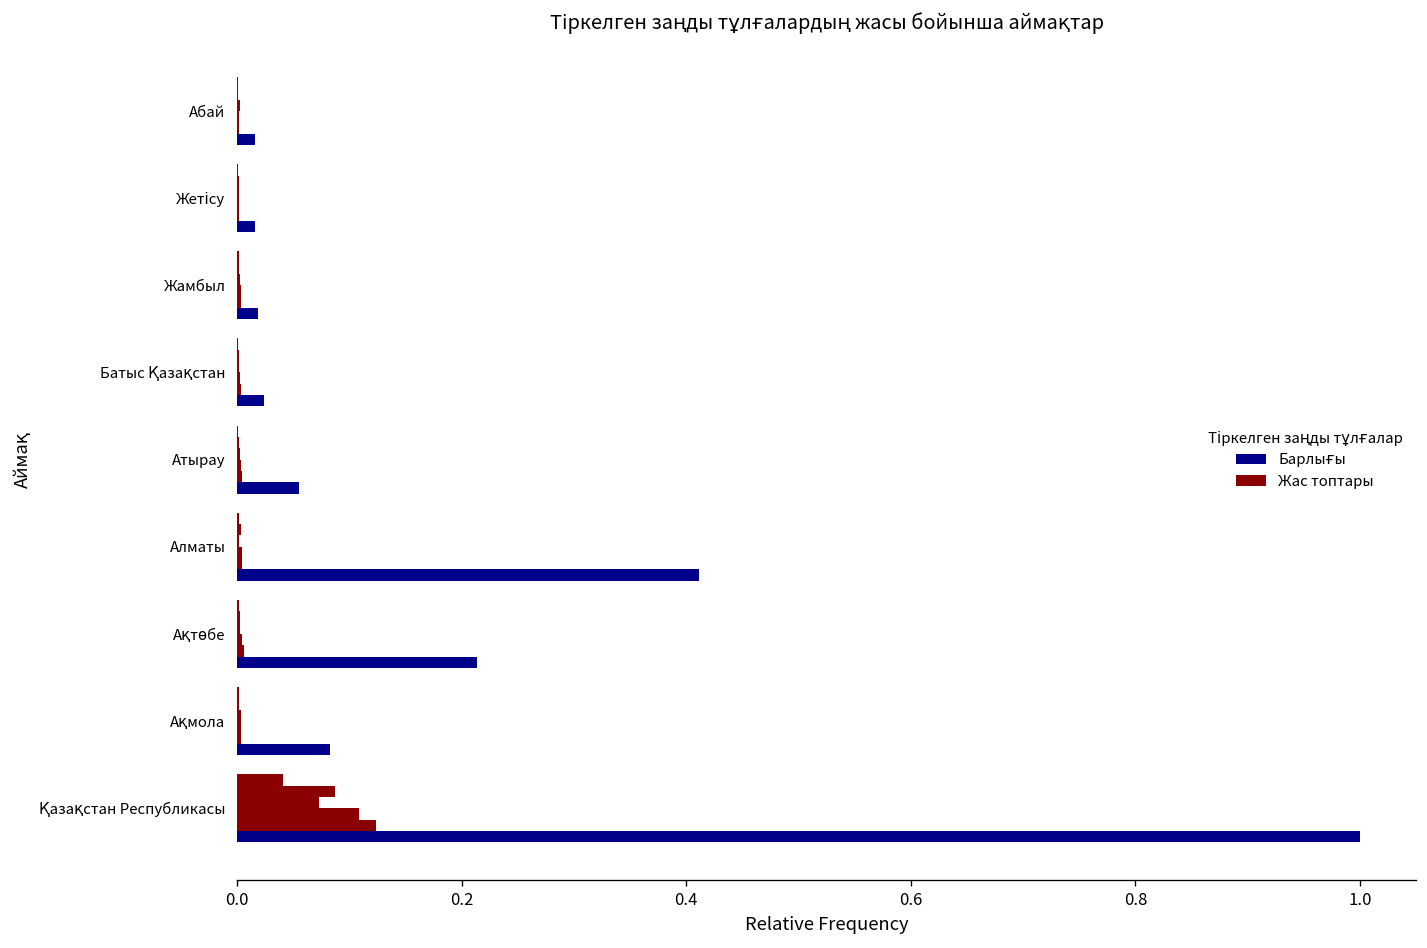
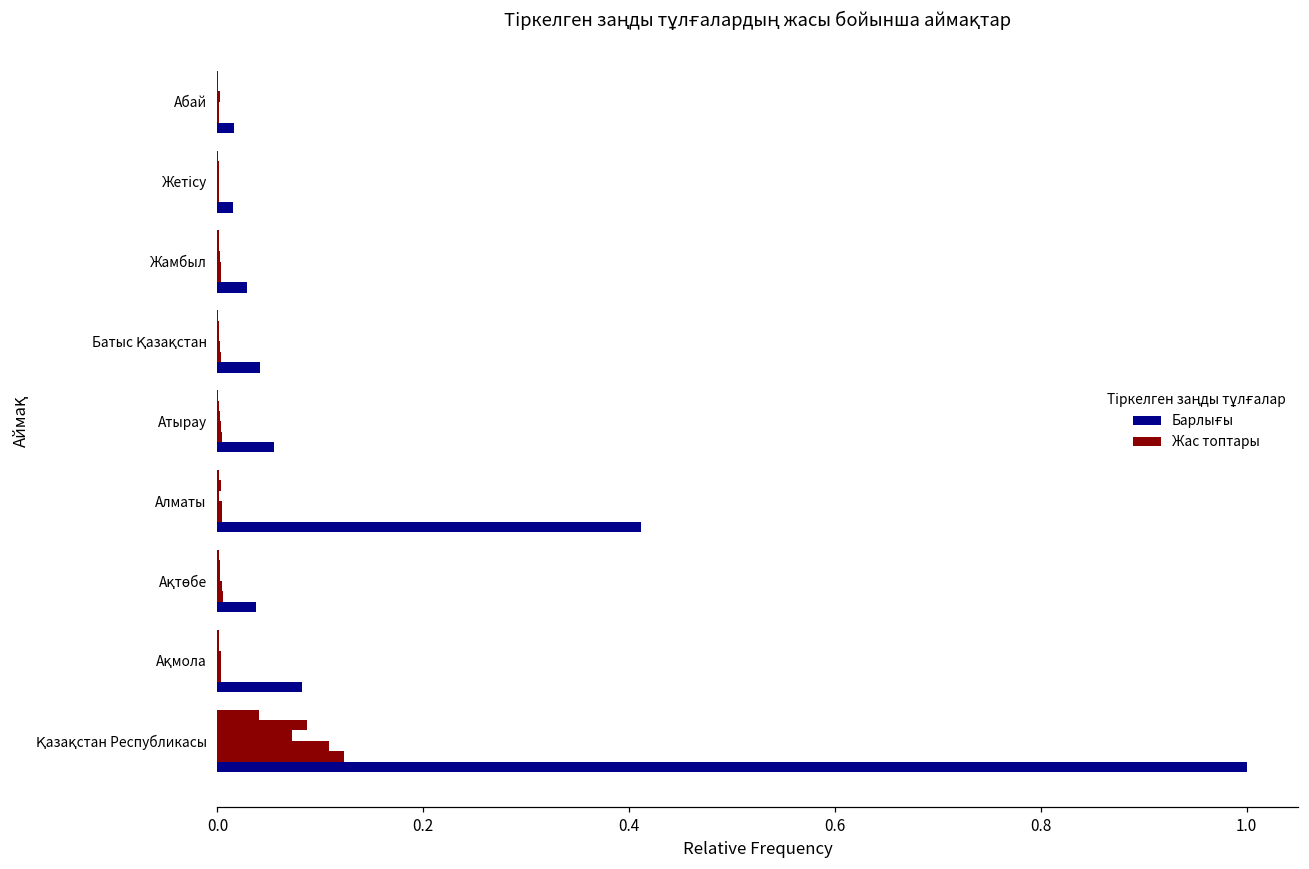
  {
    "Барлығы": {
      "Абай": 0.02,
      "Жетісу": 0.02,
-     "Жамбыл": 0.02,
-     "Батыс Қазақстан": 0.02,
+     "Жамбыл": 0.03,
+     "Батыс Қазақстан": 0.04,
      "Атырау": 0.06,
      "Алматы": 0.41,
-     "Ақтөбе": 0.21,
+     "Ақтөбе": 0.04,
      "Ақмола": 0.08,
      "Қазақстан Республикасы": 1.00
    }
  }
